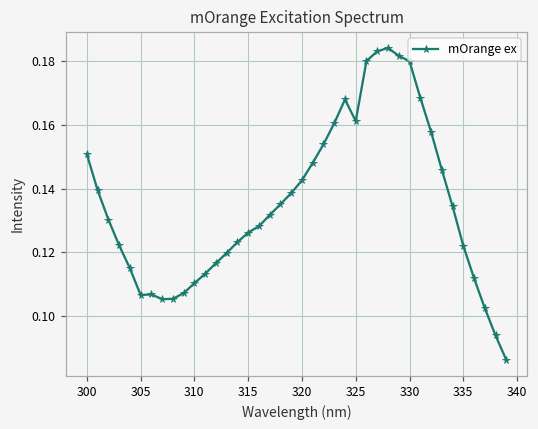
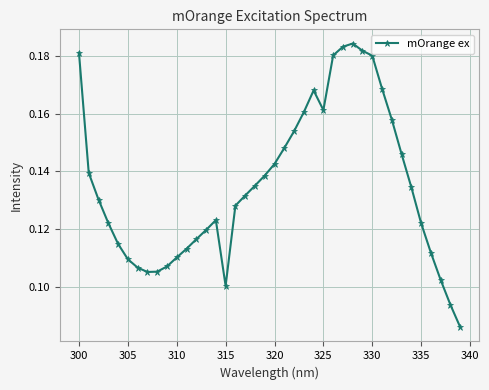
  {
-   "300": 0.151,
-   "305": 0.107,
+   "300": 0.181,
+   "305": 0.110,
    "310": 0.110,
-   "315": 0.126,
+   "315": 0.101,
    "320": 0.143,
    "325": 0.161,
    "330": 0.180,
    "335": 0.122
  }
